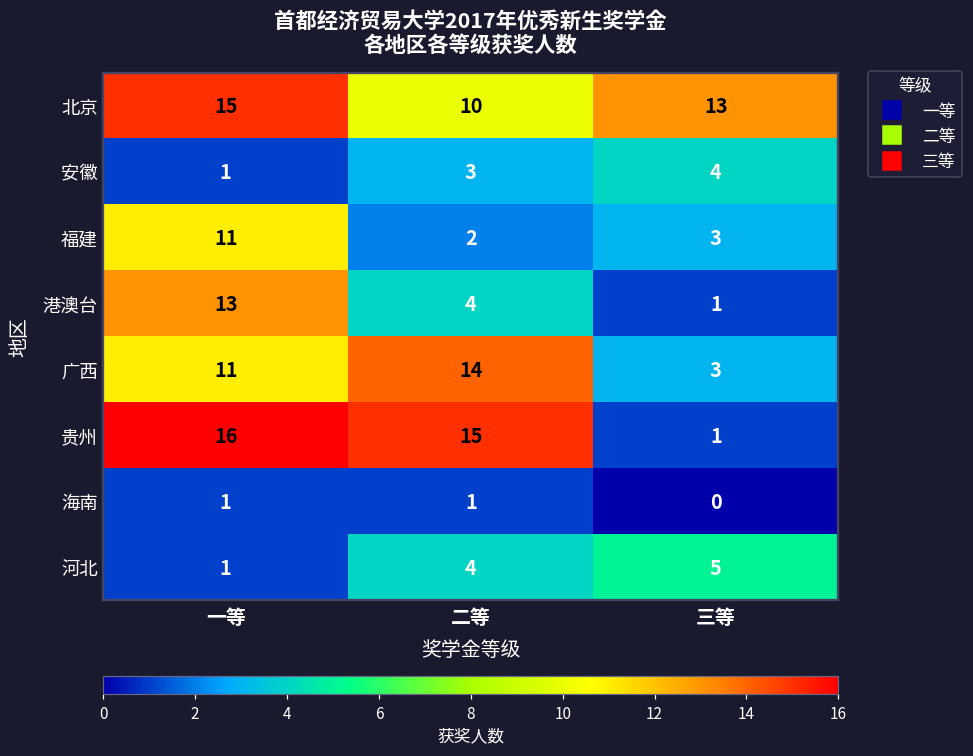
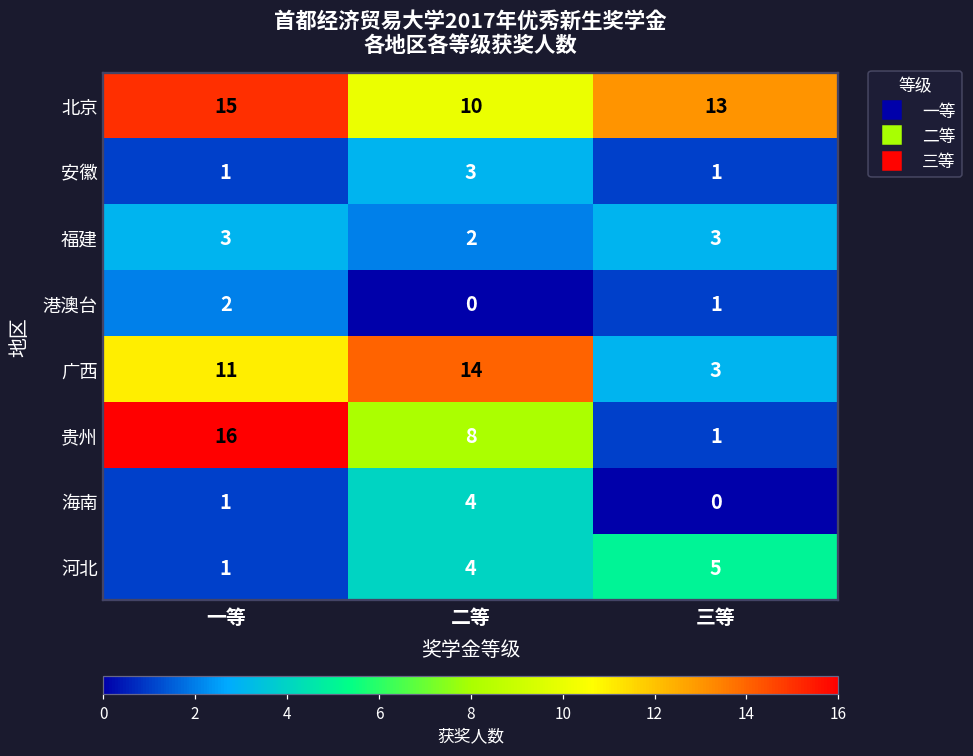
  {
    "北京": {
      "一等": 15,
      "二等": 10,
      "三等": 13
    },
    "安徽": {
      "一等": 1,
      "二等": 3,
-     "三等": 4
+     "三等": 1
    },
    "福建": {
-     "一等": 11,
+     "一等": 3,
      "二等": 2,
      "三等": 3
    },
    "港澳台": {
-     "一等": 13,
-     "二等": 4,
+     "一等": 2,
+     "二等": 0,
      "三等": 1
    },
    "广西": {
      "一等": 11,
      "二等": 14,
      "三等": 3
    },
    "贵州": {
      "一等": 16,
-     "二等": 15,
+     "二等": 8,
      "三等": 1
    },
    "海南": {
      "一等": 1,
-     "二等": 1,
+     "二等": 4,
      "三等": 0
    },
    "河北": {
      "一等": 1,
      "二等": 4,
      "三等": 5
    }
  }
